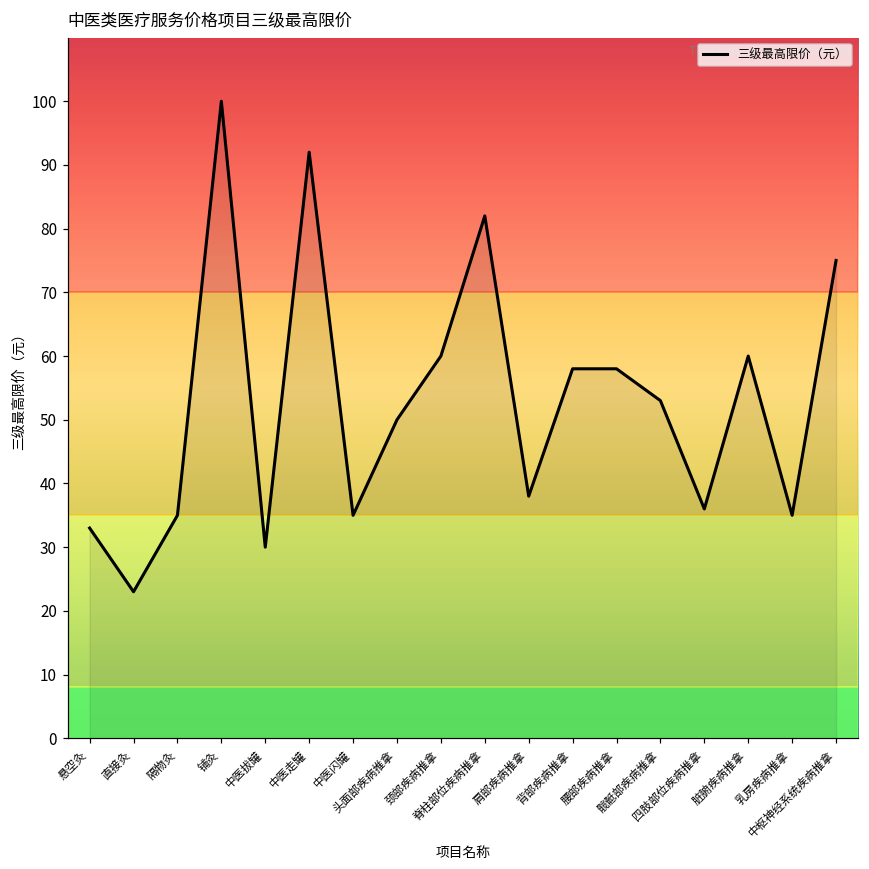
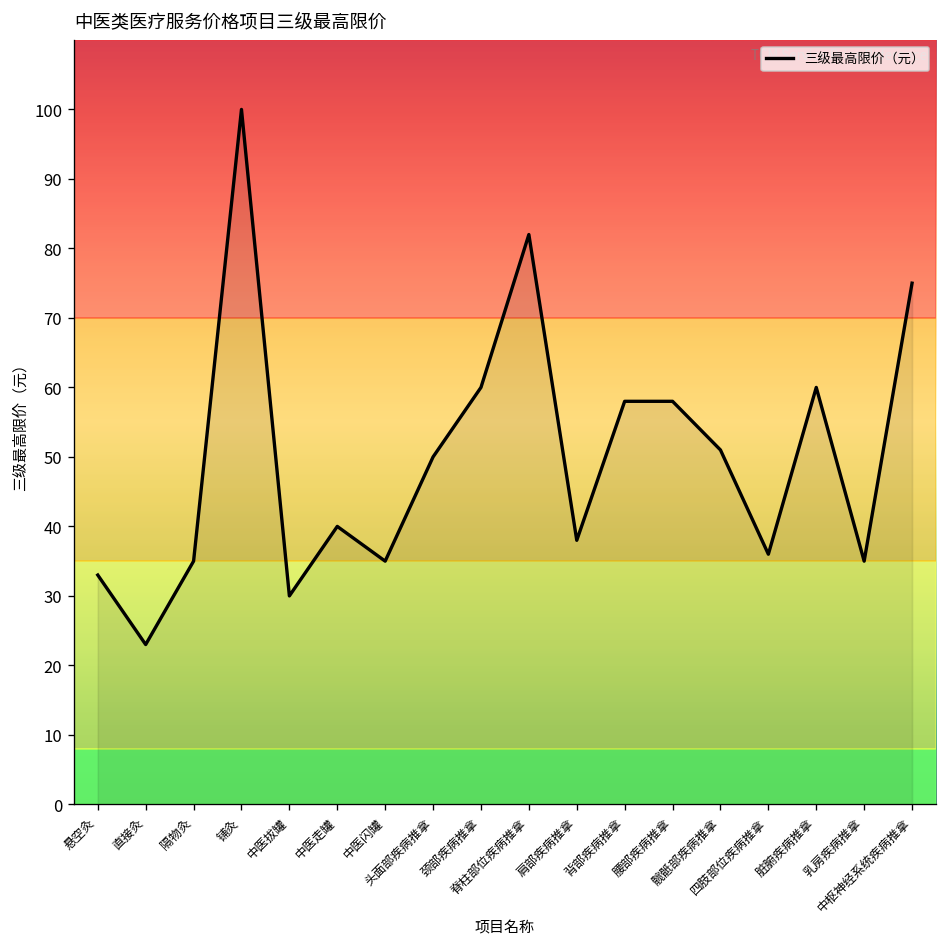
  {
    "铺灸": 100,
-   "中医走罐": 92,
+   "中医走罐": 40,
    "头面部疾病推拿": 50,
    "颈部疾病推拿": 60,
    "脊柱部位疾病推拿": 82,
    "肩部疾病推拿": 38,
    "背部疾病推拿": 58,
    "腰部疾病推拿": 58,
-   "髋骶部疾病推拿": 53,
+   "髋骶部疾病推拿": 51,
    "四肢部位疾病推拿": 36,
    "脏腑疾病推拿": 60,
    "中枢神经系统疾病推拿": 75
  }
